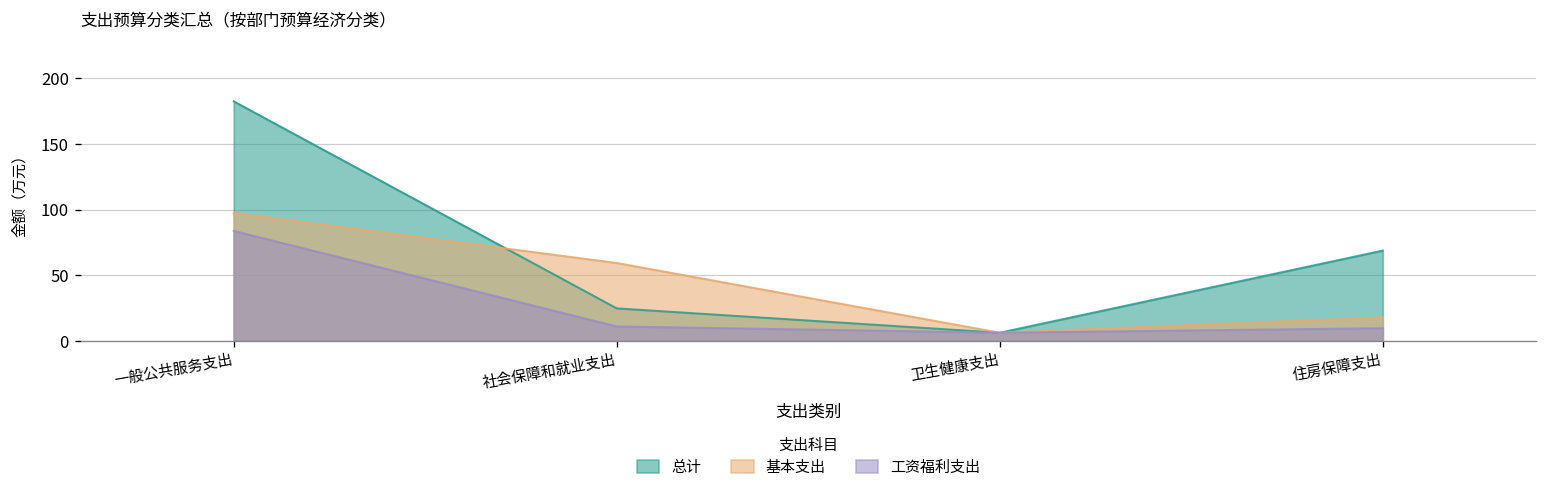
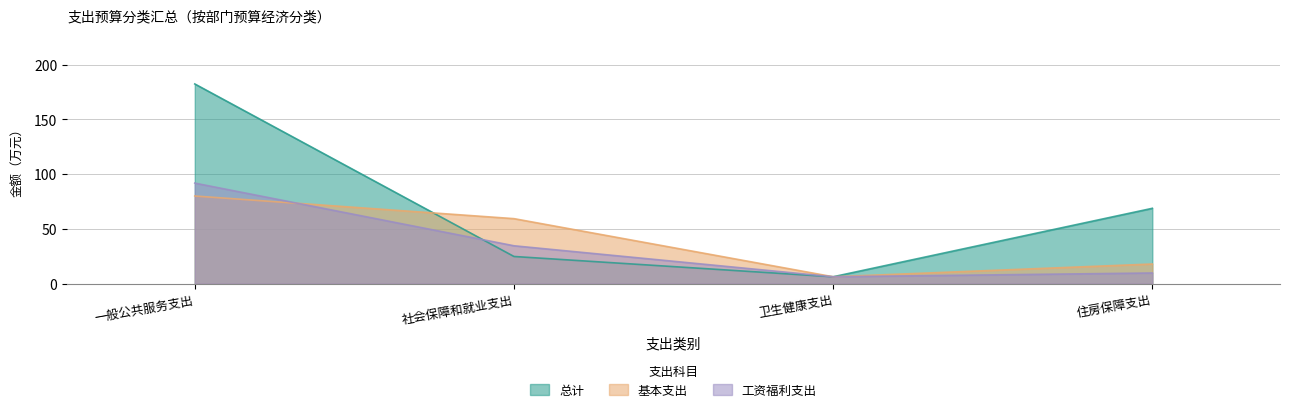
  {
    "总计": {
      "一般公共服务支出": 182,
      "社会保障和就业支出": 25,
      "住房保障支出": 69
    },
    "基本支出": {
-     "一般公共服务支出": 97,
+     "一般公共服务支出": 80,
      "社会保障和就业支出": 59,
      "住房保障支出": 18
    },
    "工资福利支出": {
-     "一般公共服务支出": 84,
-     "社会保障和就业支出": 11,
+     "一般公共服务支出": 92,
+     "社会保障和就业支出": 35,
      "住房保障支出": 10
    }
  }
